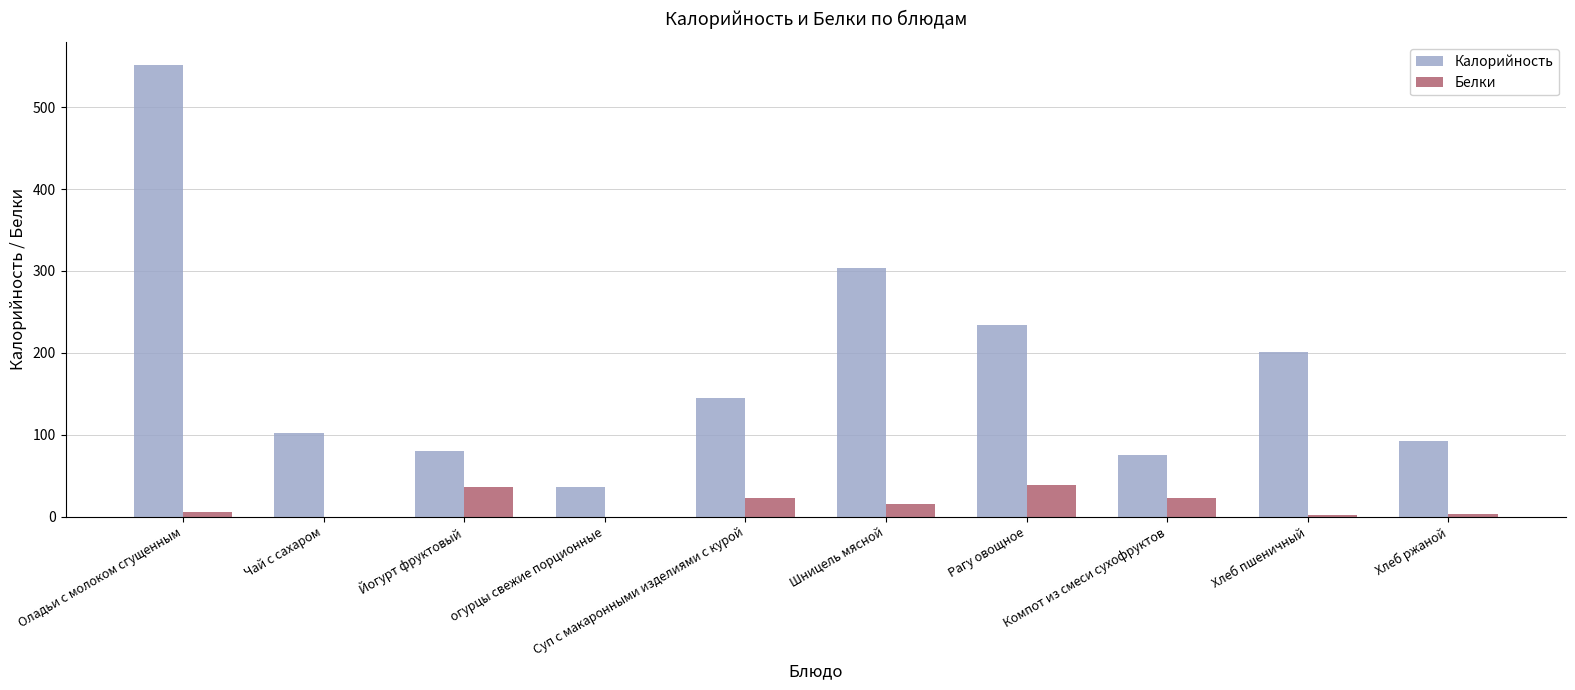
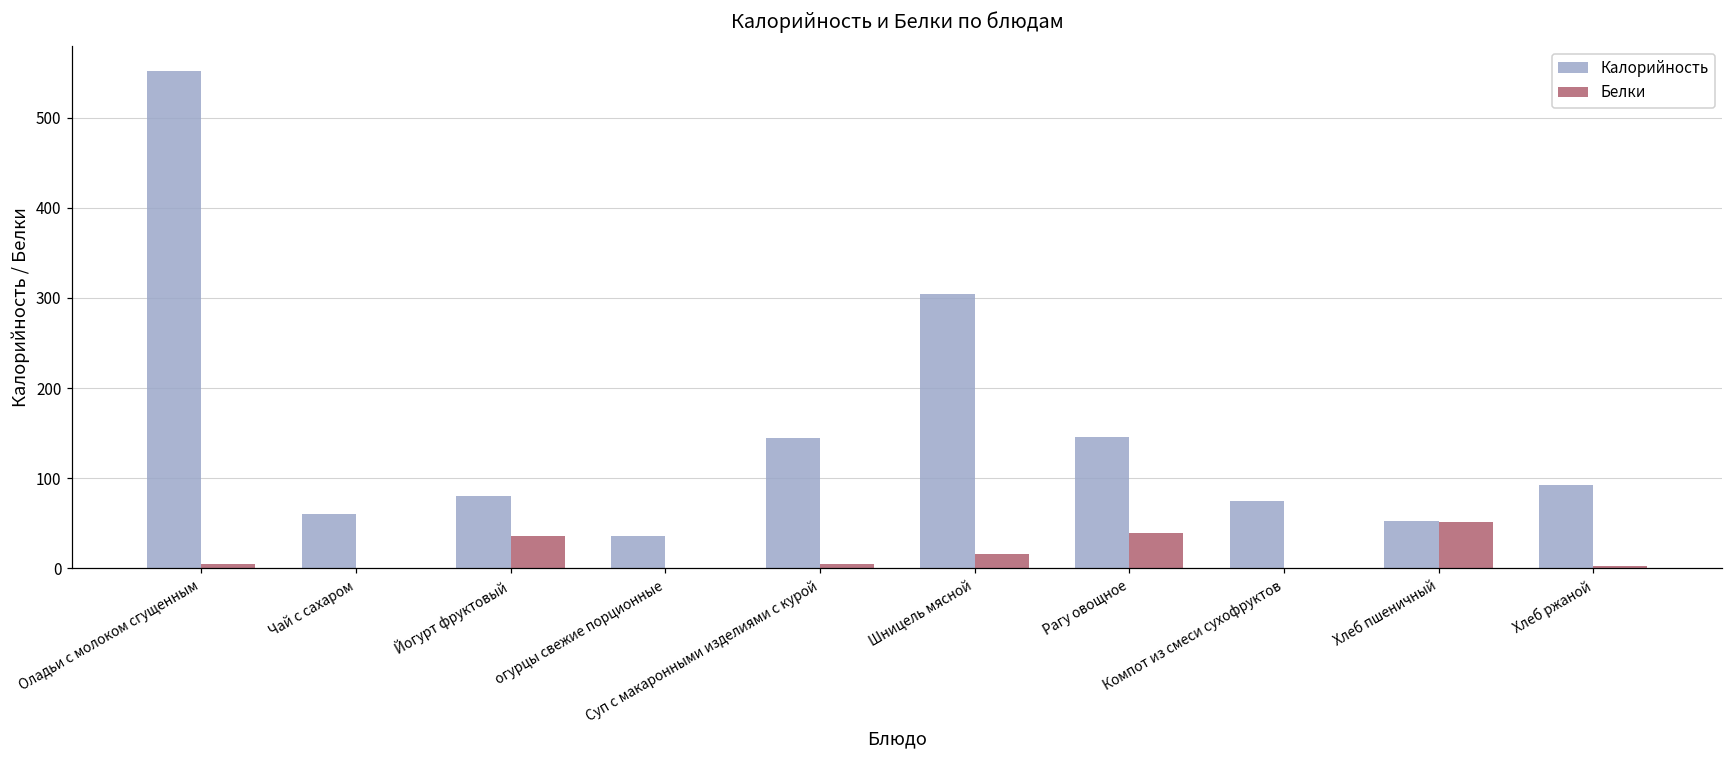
  {
    "Калорийность": {
      "Оладьи с молоком сгущенным": 550,
-     "Чай с сахаром": 100,
+     "Чай с сахаром": 60,
      "Йогурт фруктовый": 80,
      "огурцы свежие порционные": 40,
      "Суп с макаронными изделиями с курой": 150,
      "Шницель мясной": 300,
-     "Рагу овощное": 230,
+     "Рагу овощное": 150,
      "Компот из смеси сухофруктов": 80,
-     "Хлеб пшеничный": 200,
+     "Хлеб пшеничный": 50,
      "Хлеб ржаной": 90
    },
    "Белки": {
      "Оладьи с молоком сгущенным": 10,
      "Чай с сахаром": 0,
      "Йогурт фруктовый": 40,
      "огурцы свежие порционные": 0,
-     "Суп с макаронными изделиями с курой": 20,
+     "Суп с макаронными изделиями с курой": 0,
      "Шницель мясной": 20,
      "Рагу овощное": 40,
-     "Компот из смеси сухофруктов": 20,
-     "Хлеб пшеничный": 0
+     "Компот из смеси сухофруктов": 0,
+     "Хлеб пшеничный": 50
    }
  }
